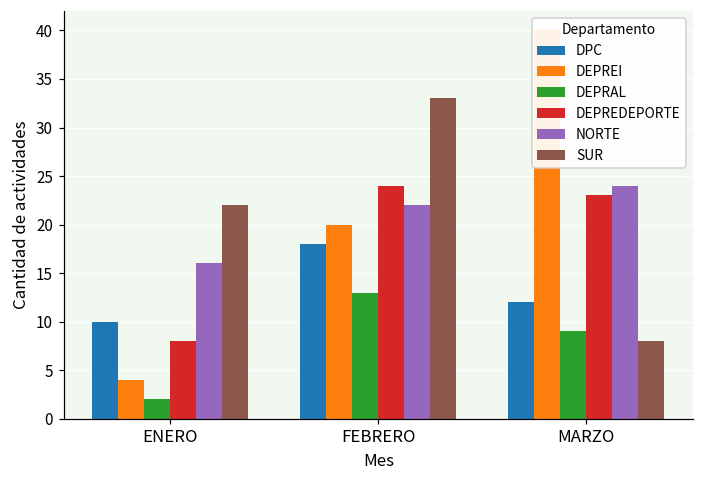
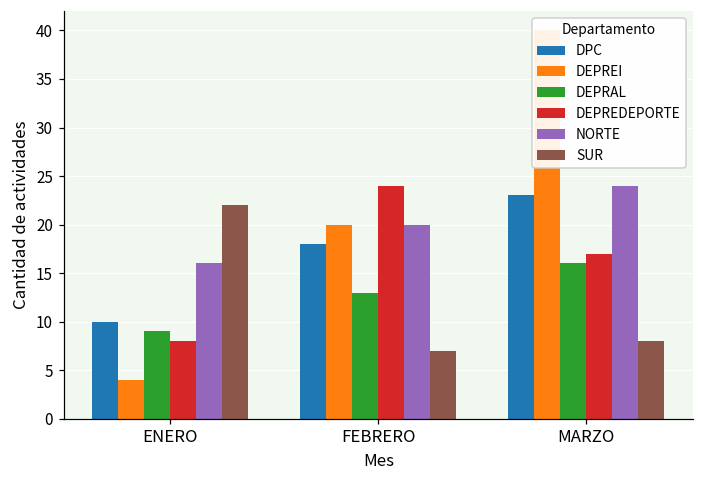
  {
    "DPC": {
      "ENERO": 10,
      "FEBRERO": 18,
-     "MARZO": 12
+     "MARZO": 23
    },
    "DEPREI": {
      "ENERO": 4,
      "FEBRERO": 20
    },
    "DEPRAL": {
-     "ENERO": 2,
+     "ENERO": 9,
      "FEBRERO": 13,
-     "MARZO": 9
+     "MARZO": 16
    },
    "DEPREDEPORTE": {
      "ENERO": 8,
      "FEBRERO": 24,
-     "MARZO": 23
+     "MARZO": 17
    },
    "NORTE": {
      "ENERO": 16,
-     "FEBRERO": 22,
+     "FEBRERO": 20,
      "MARZO": 24
    },
    "SUR": {
      "ENERO": 22,
-     "FEBRERO": 33,
+     "FEBRERO": 7,
      "MARZO": 8
    }
  }
